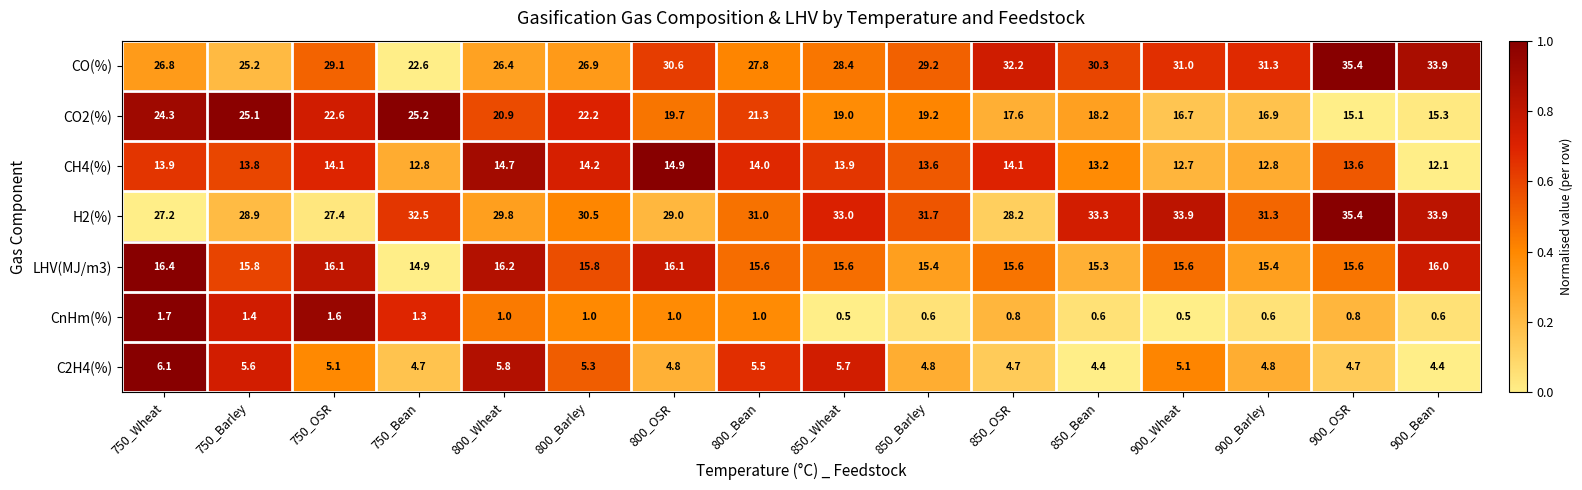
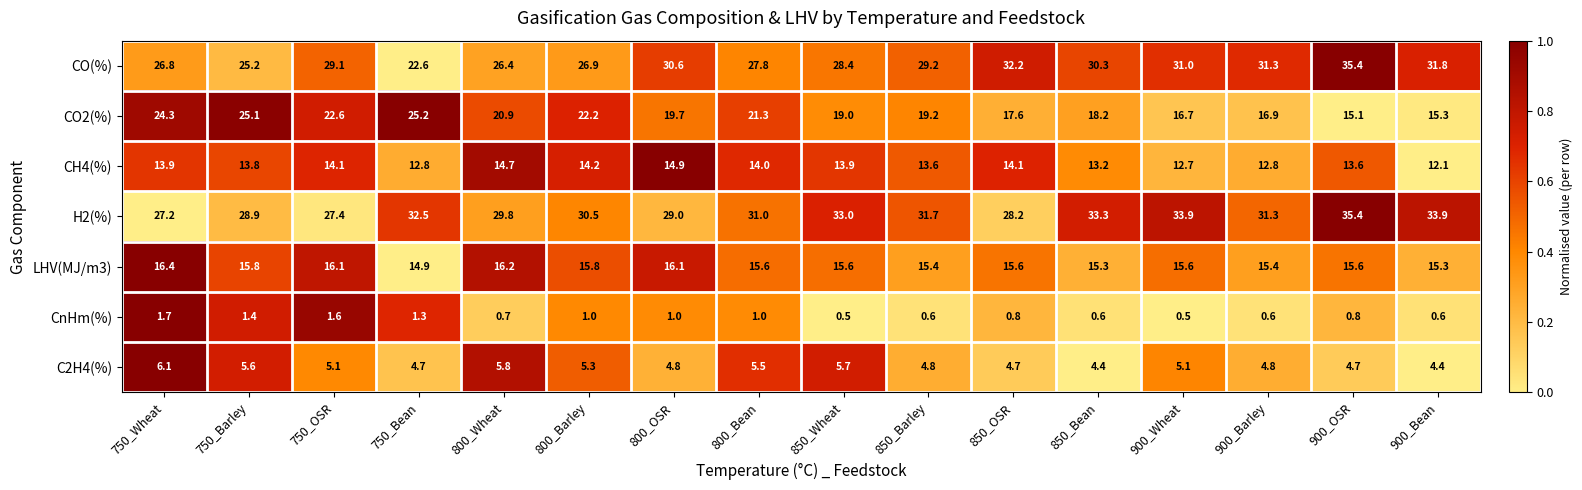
  {
    "CO(%)": {
      "750_Wheat": 26.8,
      "750_Barley": 25.2,
      "750_OSR": 29.1,
      "750_Bean": 22.6,
      "800_Wheat": 26.4,
      "800_Barley": 26.9,
      "800_OSR": 30.6,
      "800_Bean": 27.8,
      "850_Wheat": 28.4,
      "850_Barley": 29.2,
      "850_OSR": 32.2,
      "850_Bean": 30.3,
      "900_Wheat": 31.0,
      "900_Barley": 31.3,
      "900_OSR": 35.4,
-     "900_Bean": 33.9
+     "900_Bean": 31.8
    },
    "CO2(%)": {
      "750_Wheat": 24.3,
      "750_Barley": 25.1,
      "750_OSR": 22.6,
      "750_Bean": 25.2,
      "800_Wheat": 20.9,
      "800_Barley": 22.2,
      "800_OSR": 19.7,
      "800_Bean": 21.3,
      "850_Wheat": 19.0,
      "850_Barley": 19.2,
      "850_OSR": 17.6,
      "850_Bean": 18.2,
      "900_Wheat": 16.7,
      "900_Barley": 16.9,
      "900_OSR": 15.1,
      "900_Bean": 15.3
    },
    "CH4(%)": {
      "750_Wheat": 13.9,
      "750_Barley": 13.8,
      "750_OSR": 14.1,
      "750_Bean": 12.8,
      "800_Wheat": 14.7,
      "800_Barley": 14.2,
      "800_OSR": 14.9,
      "800_Bean": 14.0,
      "850_Wheat": 13.9,
      "850_Barley": 13.6,
      "850_OSR": 14.1,
      "850_Bean": 13.2,
      "900_Wheat": 12.7,
      "900_Barley": 12.8,
      "900_OSR": 13.6,
      "900_Bean": 12.1
    },
    "H2(%)": {
      "750_Wheat": 27.2,
      "750_Barley": 28.9,
      "750_OSR": 27.4,
      "750_Bean": 32.5,
      "800_Wheat": 29.8,
      "800_Barley": 30.5,
      "800_OSR": 29.0,
      "800_Bean": 31.0,
      "850_Wheat": 33.0,
      "850_Barley": 31.7,
      "850_OSR": 28.2,
      "850_Bean": 33.3,
      "900_Wheat": 33.9,
      "900_Barley": 31.3,
      "900_OSR": 35.4,
      "900_Bean": 33.9
    },
    "LHV(MJ/m3)": {
      "750_Wheat": 16.4,
      "750_Barley": 15.8,
      "750_OSR": 16.1,
      "750_Bean": 14.9,
      "800_Wheat": 16.2,
      "800_Barley": 15.8,
      "800_OSR": 16.1,
      "800_Bean": 15.6,
      "850_Wheat": 15.6,
      "850_Barley": 15.4,
      "850_OSR": 15.6,
      "850_Bean": 15.3,
      "900_Wheat": 15.6,
      "900_Barley": 15.4,
      "900_OSR": 15.6,
-     "900_Bean": 16.0
+     "900_Bean": 15.3
    },
    "CnHm(%)": {
      "750_Wheat": 1.7,
      "750_Barley": 1.4,
      "750_OSR": 1.6,
      "750_Bean": 1.3,
-     "800_Wheat": 1.0,
+     "800_Wheat": 0.7,
      "800_Barley": 1.0,
      "800_OSR": 1.0,
      "800_Bean": 1.0,
      "850_Wheat": 0.5,
      "850_Barley": 0.6,
      "850_OSR": 0.8,
      "850_Bean": 0.6,
      "900_Wheat": 0.5,
      "900_Barley": 0.6,
      "900_OSR": 0.8,
      "900_Bean": 0.6
    },
    "C2H4(%)": {
      "750_Wheat": 6.1,
      "750_Barley": 5.6,
      "750_OSR": 5.1,
      "750_Bean": 4.7,
      "800_Wheat": 5.8,
      "800_Barley": 5.3,
      "800_OSR": 4.8,
      "800_Bean": 5.5,
      "850_Wheat": 5.7,
      "850_Barley": 4.8,
      "850_OSR": 4.7,
      "850_Bean": 4.4,
      "900_Wheat": 5.1,
      "900_Barley": 4.8,
      "900_OSR": 4.7,
      "900_Bean": 4.4
    }
  }
